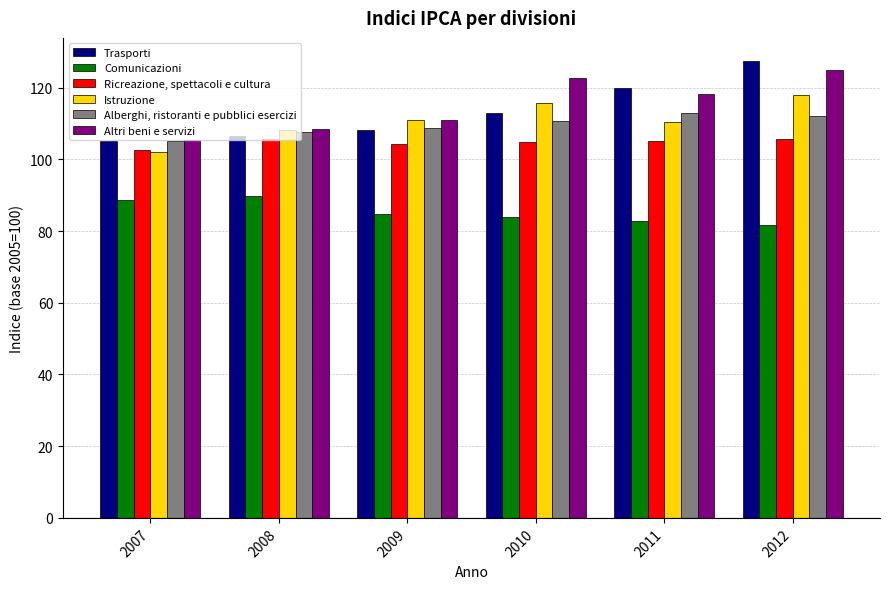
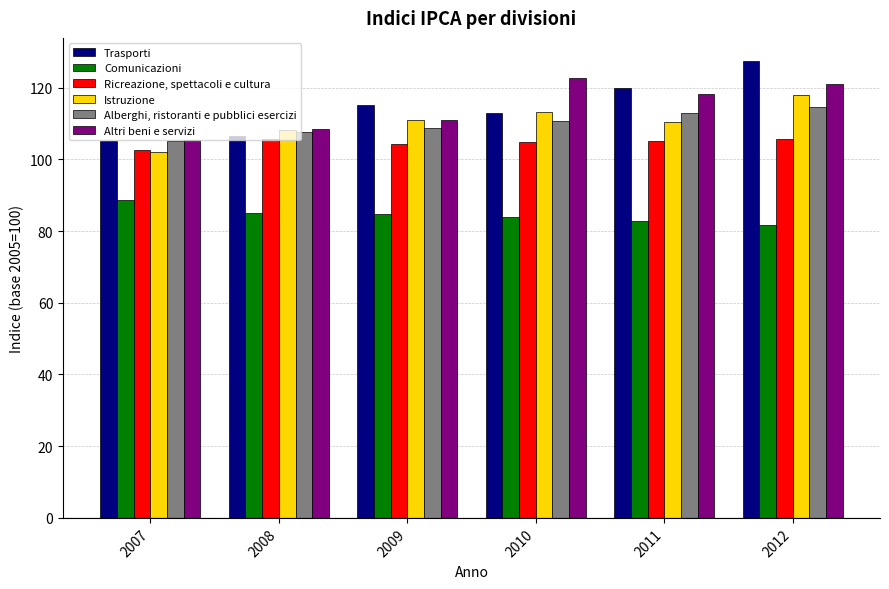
  {
    "Trasporti": {
      "2007": 105,
-     "2009": 108,
+     "2009": 115,
      "2010": 113,
      "2011": 120,
      "2012": 128
    },
    "Comunicazioni": {
      "2007": 89,
-     "2008": 90,
+     "2008": 85,
      "2009": 85,
      "2010": 84,
      "2011": 83,
      "2012": 82
    },
    "Ricreazione, spettacoli e cultura": {
      "2007": 103,
      "2009": 104,
      "2010": 105,
      "2011": 105,
      "2012": 106
    },
    "Istruzione": {
      "2007": 102,
      "2009": 111,
-     "2010": 116,
+     "2010": 113,
      "2011": 110,
      "2012": 118
    },
    "Alberghi, ristoranti e pubblici esercizi": {
      "2007": 105,
      "2008": 108,
      "2009": 109,
      "2010": 111,
      "2011": 113,
-     "2012": 112
+     "2012": 115
    },
    "Altri beni e servizi": {
      "2008": 108,
      "2009": 111,
      "2010": 123,
      "2011": 118,
-     "2012": 125
+     "2012": 121
    }
  }
